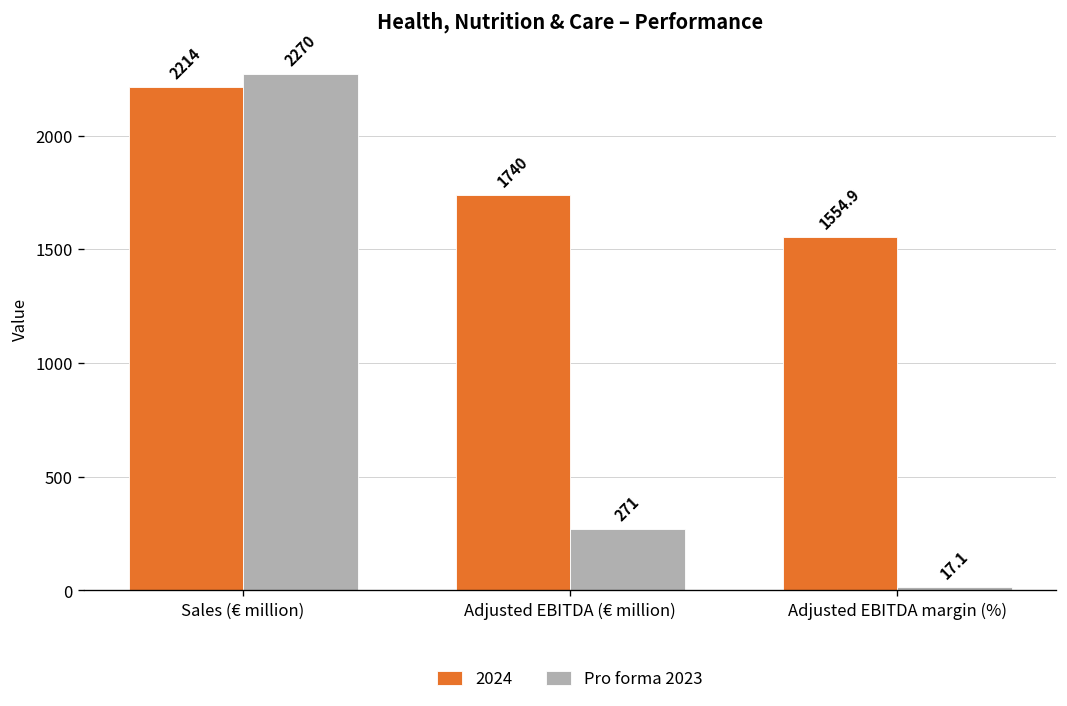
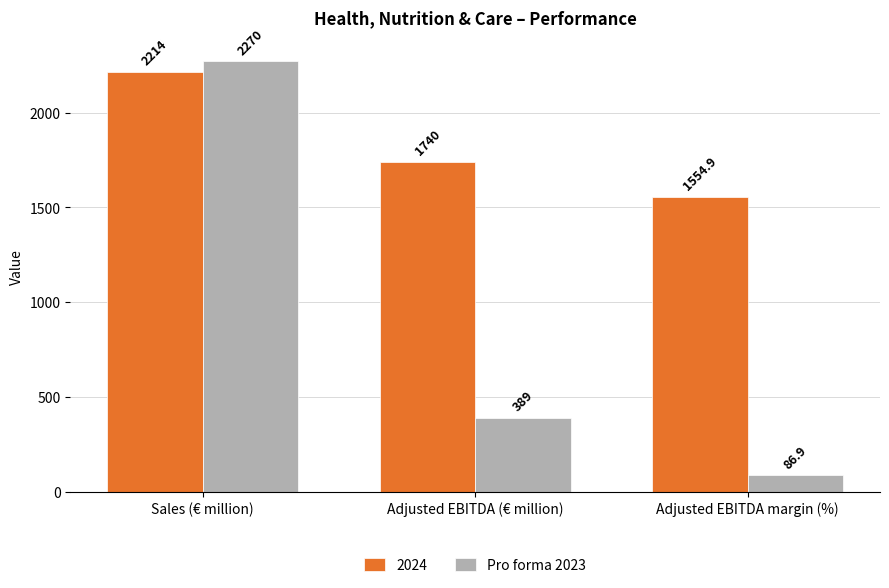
  {
    "2024": {
      "Sales (€ million)": 2214,
      "Adjusted EBITDA (€ million)": 1740,
      "Adjusted EBITDA margin (%)": 1554.9
    },
    "Pro forma 2023": {
      "Sales (€ million)": 2270,
-     "Adjusted EBITDA (€ million)": 271,
-     "Adjusted EBITDA margin (%)": 17.1
+     "Adjusted EBITDA (€ million)": 389,
+     "Adjusted EBITDA margin (%)": 86.9
    }
  }
